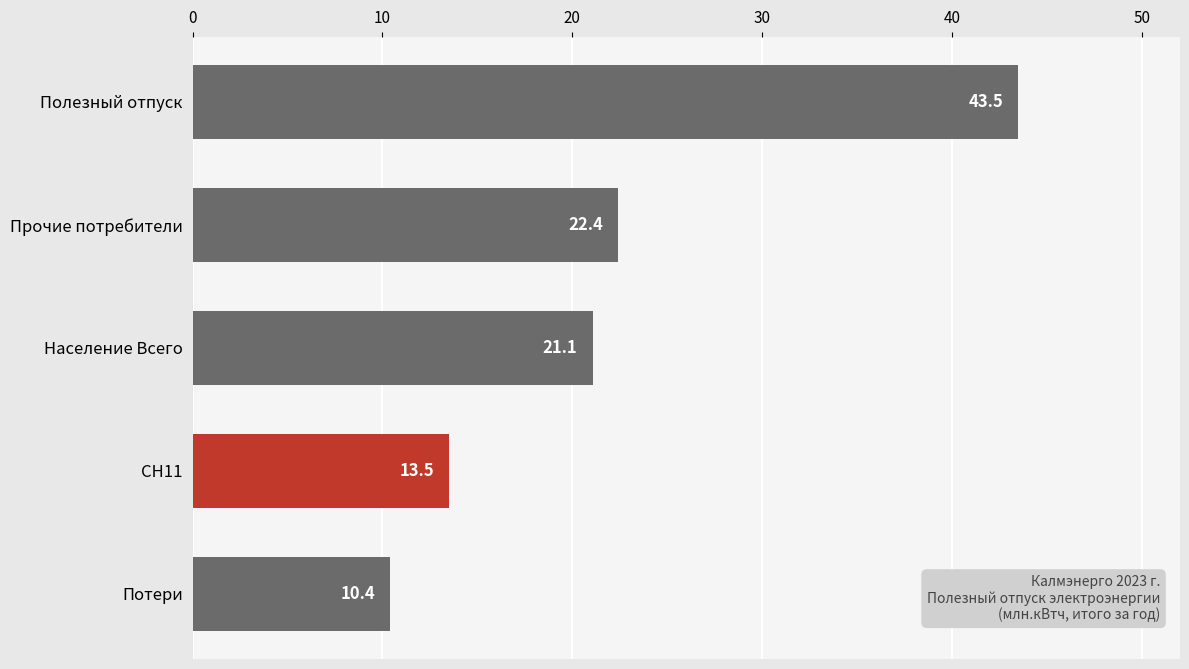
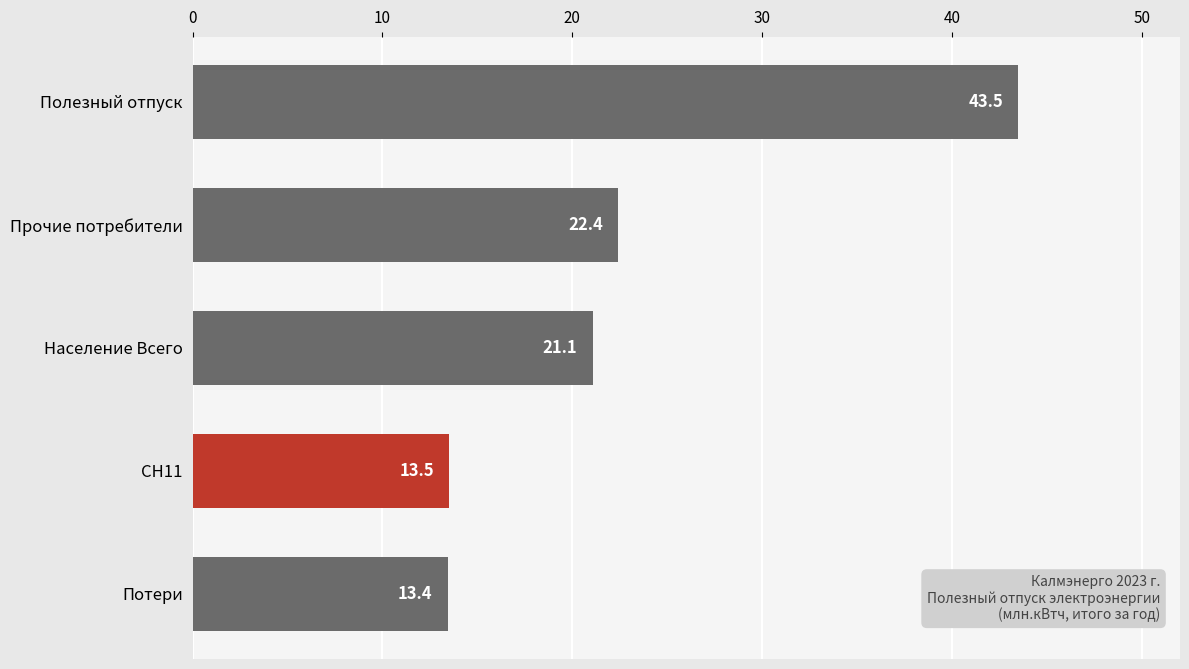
  {
    "Полезный отпуск": 43.5,
    "Прочие потребители": 22.4,
    "Население Всего": 21.1,
    "СН11": 13.5,
-   "Потери": 10.4
+   "Потери": 13.4
  }
